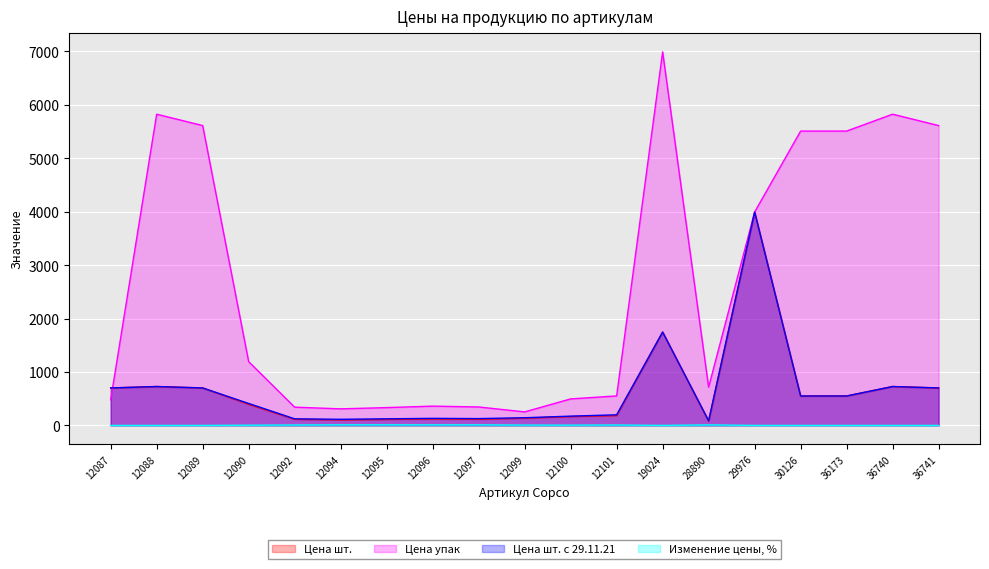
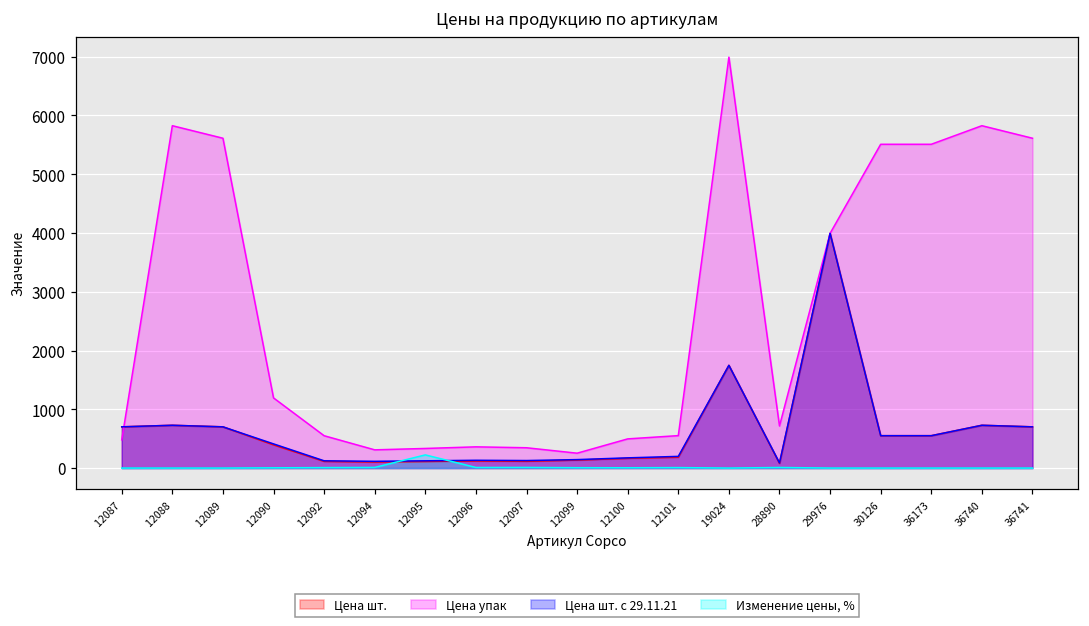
  {
    "Цена упак": {
      "12087": 500,
      "12088": 5800,
      "12089": 5600,
      "12090": 1200,
-     "12092": 300,
+     "12092": 600,
      "12094": 300,
      "12095": 300,
      "12096": 400,
      "12097": 300,
      "12099": 300,
      "12100": 500,
      "12101": 600,
      "19024": 7000,
      "28890": 700,
      "30126": 5500,
      "36173": 5500,
      "36740": 5800,
      "36741": 5600
    },
    "Изменение цены, %": {
      "12087": 0,
      "12088": 0,
      "12089": 0,
      "12090": 0,
      "12092": 0,
      "12094": 0,
-     "12095": 0,
+     "12095": 200,
      "12096": 0,
      "12097": 0,
      "12099": 0,
      "12100": 0,
      "12101": 0,
      "19024": 0,
      "28890": 0,
      "29976": 0,
      "30126": 0,
      "36173": 0,
      "36740": 0,
      "36741": 0
    }
  }
